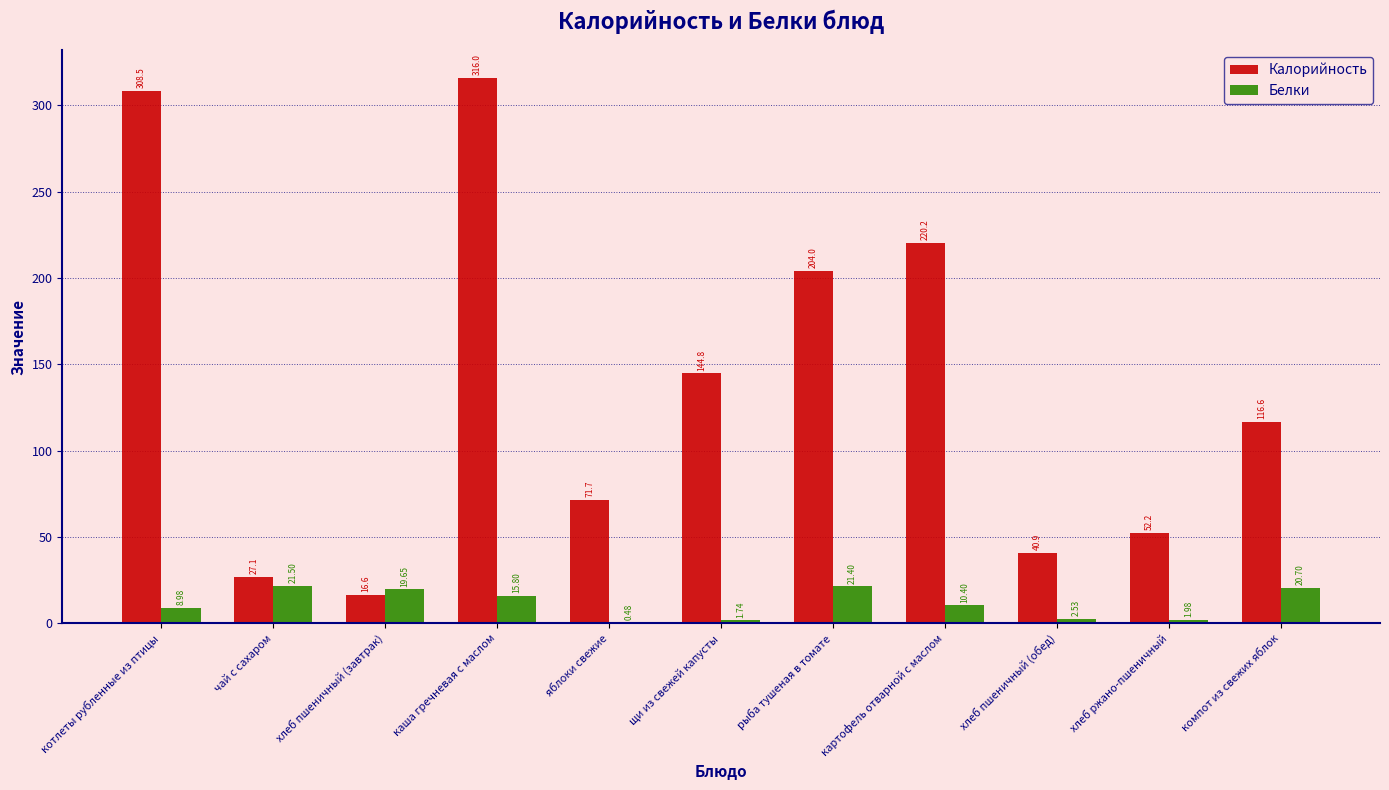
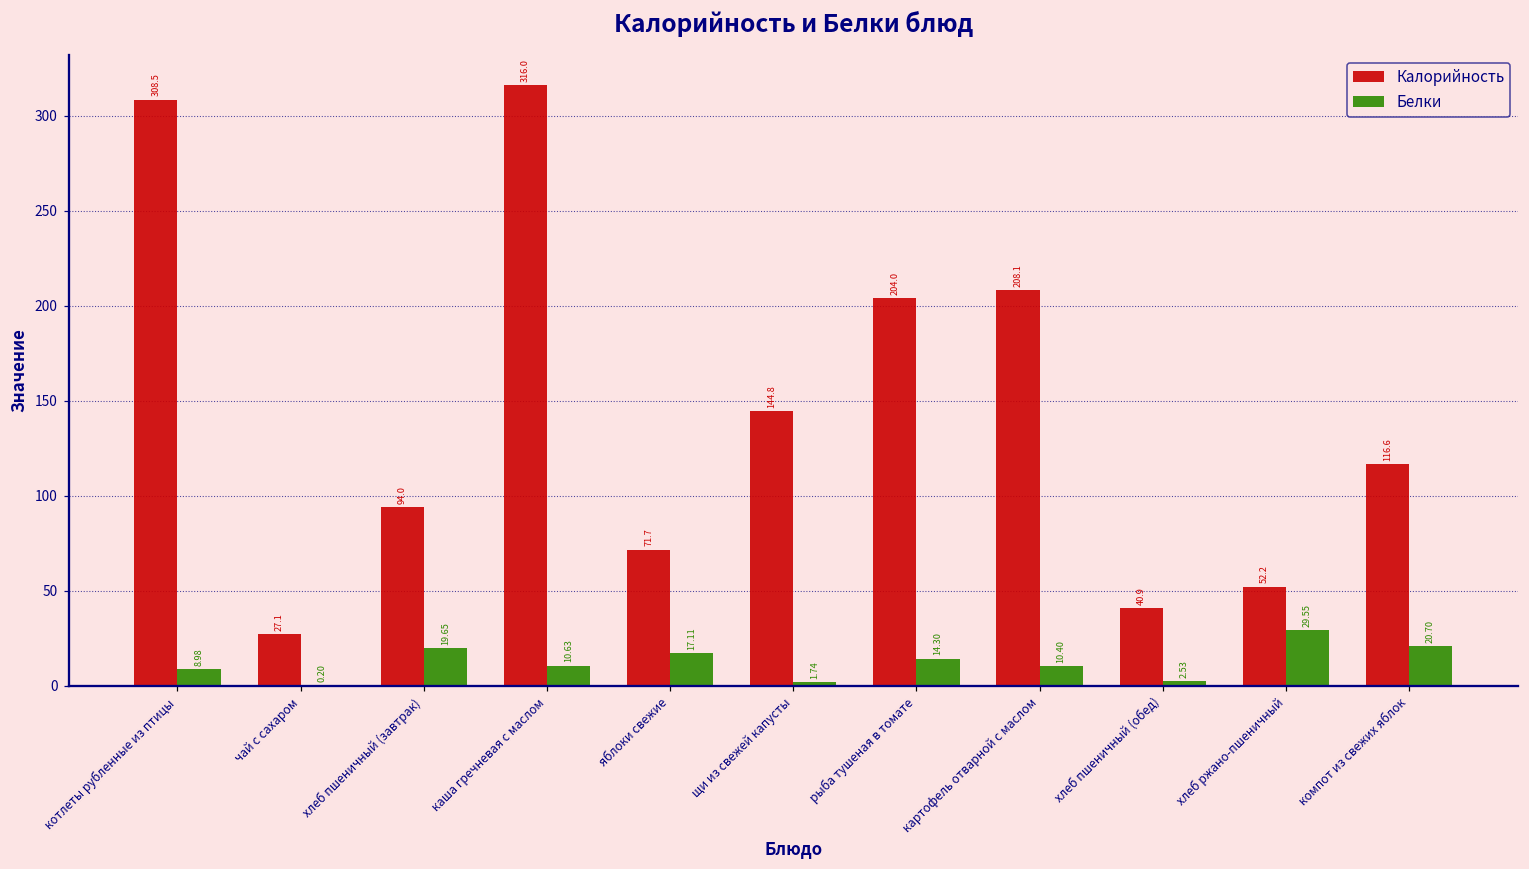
  {
    "Калорийность": {
      "котлеты рубленные из птицы": 308.5,
      "чай с сахаром": 27.1,
-     "хлеб пшеничный (завтрак)": 16.6,
+     "хлеб пшеничный (завтрак)": 94.0,
      "каша гречневая с маслом": 316.0,
      "яблоки свежие": 71.7,
      "щи из свежей капусты": 144.8,
      "рыба тушеная в томате": 204.0,
-     "картофель отварной с маслом": 220.2,
+     "картофель отварной с маслом": 208.1,
      "хлеб пшеничный (обед)": 40.9,
      "хлеб ржано-пшеничный": 52.2,
      "компот из свежих яблок": 116.6
    },
    "Белки": {
      "котлеты рубленные из птицы": 8.98,
-     "чай с сахаром": 21.50,
+     "чай с сахаром": 0.20,
      "хлеб пшеничный (завтрак)": 19.65,
-     "каша гречневая с маслом": 15.80,
-     "яблоки свежие": 0.48,
+     "каша гречневая с маслом": 10.63,
+     "яблоки свежие": 17.11,
      "щи из свежей капусты": 1.74,
-     "рыба тушеная в томате": 21.40,
+     "рыба тушеная в томате": 14.30,
      "картофель отварной с маслом": 10.40,
      "хлеб пшеничный (обед)": 2.53,
-     "хлеб ржано-пшеничный": 1.98,
+     "хлеб ржано-пшеничный": 29.55,
      "компот из свежих яблок": 20.70
    }
  }
